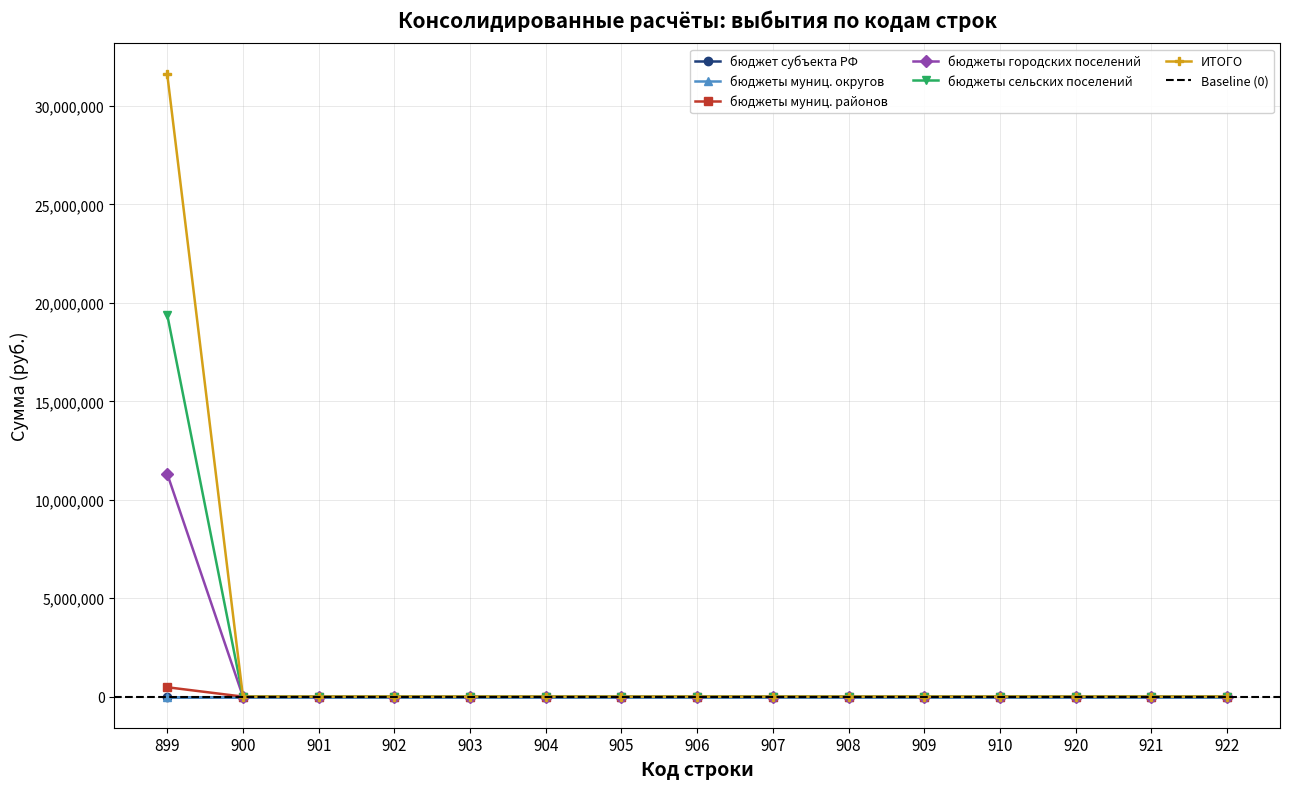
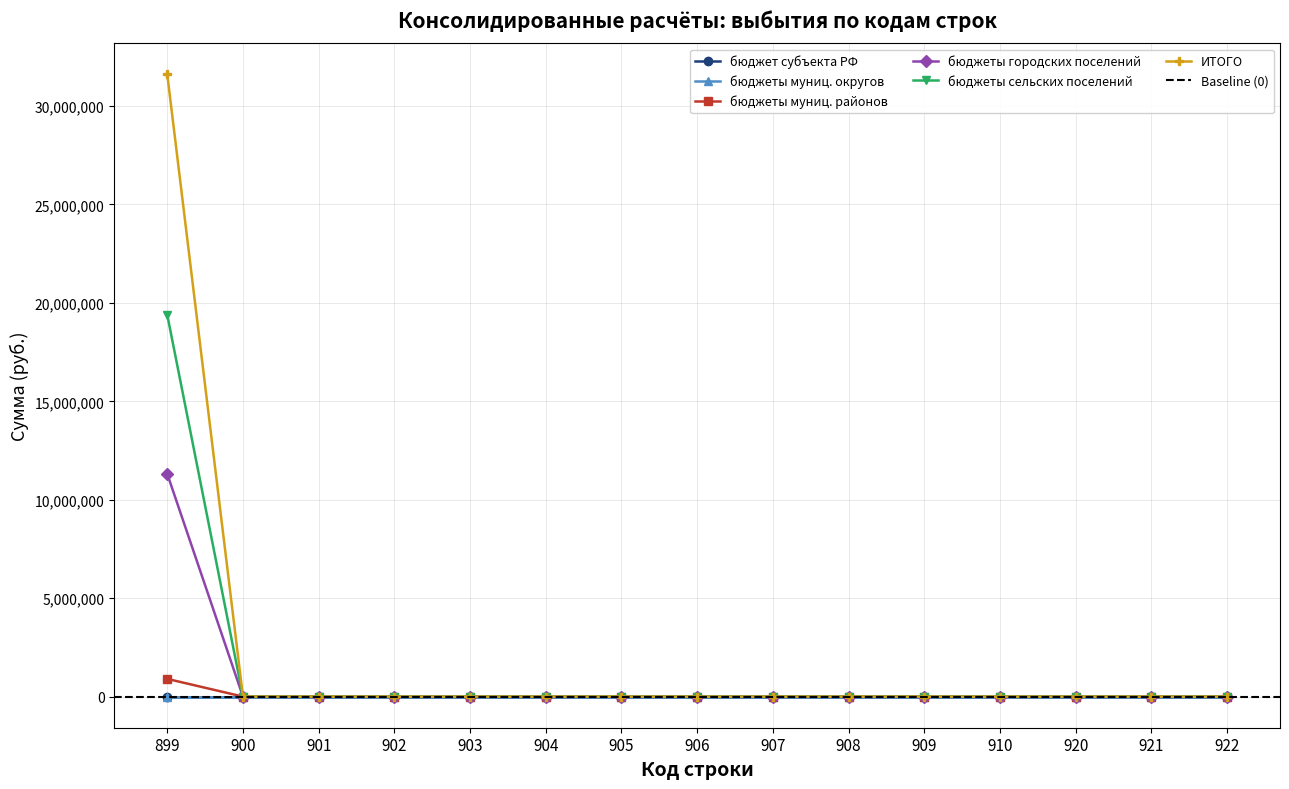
  {
    "бюджеты муниц. округов": {
      "899": "0"
    },
    "бюджеты муниц. районов": {
-     "899": "500,000"
+     "899": "900,000"
    },
    "бюджеты городских поселений": {
      "899": "11,300,000"
    },
    "бюджеты сельских поселений": {
      "899": "19,400,000"
    },
    "ИТОГО": {
      "899": "31,600,000"
    }
  }
